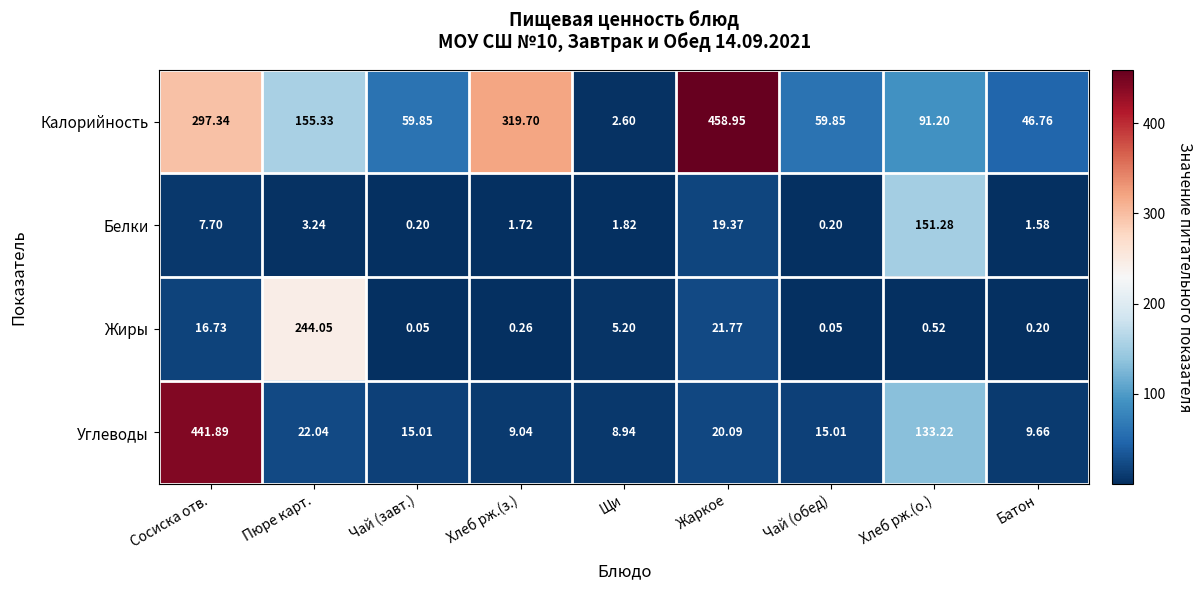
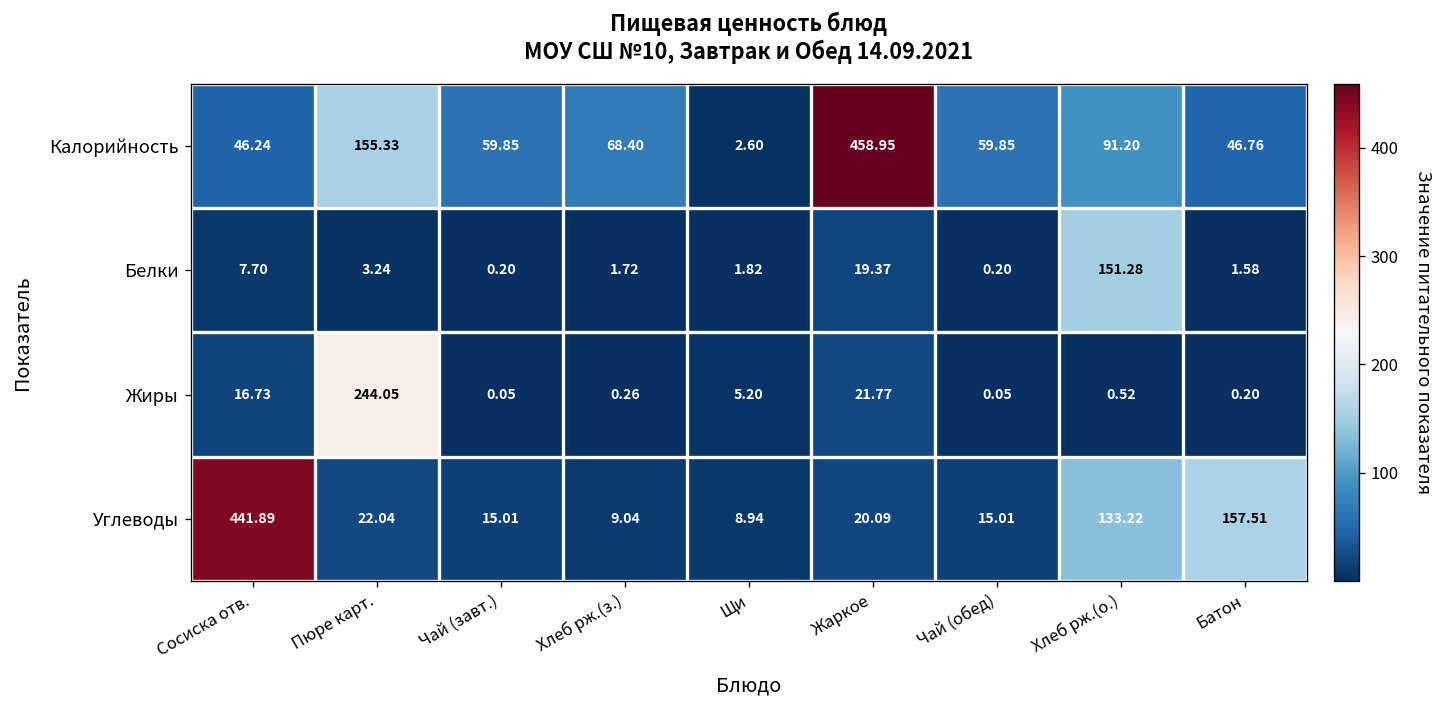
  {
    "Калорийность": {
-     "Сосиска отв.": 297.34,
+     "Сосиска отв.": 46.24,
      "Пюре карт.": 155.33,
      "Чай (завт.)": 59.85,
-     "Хлеб рж.(з.)": 319.70,
+     "Хлеб рж.(з.)": 68.40,
      "Щи": 2.60,
      "Жаркое": 458.95,
      "Чай (обед)": 59.85,
      "Хлеб рж.(о.)": 91.20,
      "Батон": 46.76
    },
    "Белки": {
      "Сосиска отв.": 7.70,
      "Пюре карт.": 3.24,
      "Чай (завт.)": 0.20,
      "Хлеб рж.(з.)": 1.72,
      "Щи": 1.82,
      "Жаркое": 19.37,
      "Чай (обед)": 0.20,
      "Хлеб рж.(о.)": 151.28,
      "Батон": 1.58
    },
    "Жиры": {
      "Сосиска отв.": 16.73,
      "Пюре карт.": 244.05,
      "Чай (завт.)": 0.05,
      "Хлеб рж.(з.)": 0.26,
      "Щи": 5.20,
      "Жаркое": 21.77,
      "Чай (обед)": 0.05,
      "Хлеб рж.(о.)": 0.52,
      "Батон": 0.20
    },
    "Углеводы": {
      "Сосиска отв.": 441.89,
      "Пюре карт.": 22.04,
      "Чай (завт.)": 15.01,
      "Хлеб рж.(з.)": 9.04,
      "Щи": 8.94,
      "Жаркое": 20.09,
      "Чай (обед)": 15.01,
      "Хлеб рж.(о.)": 133.22,
-     "Батон": 9.66
+     "Батон": 157.51
    }
  }
